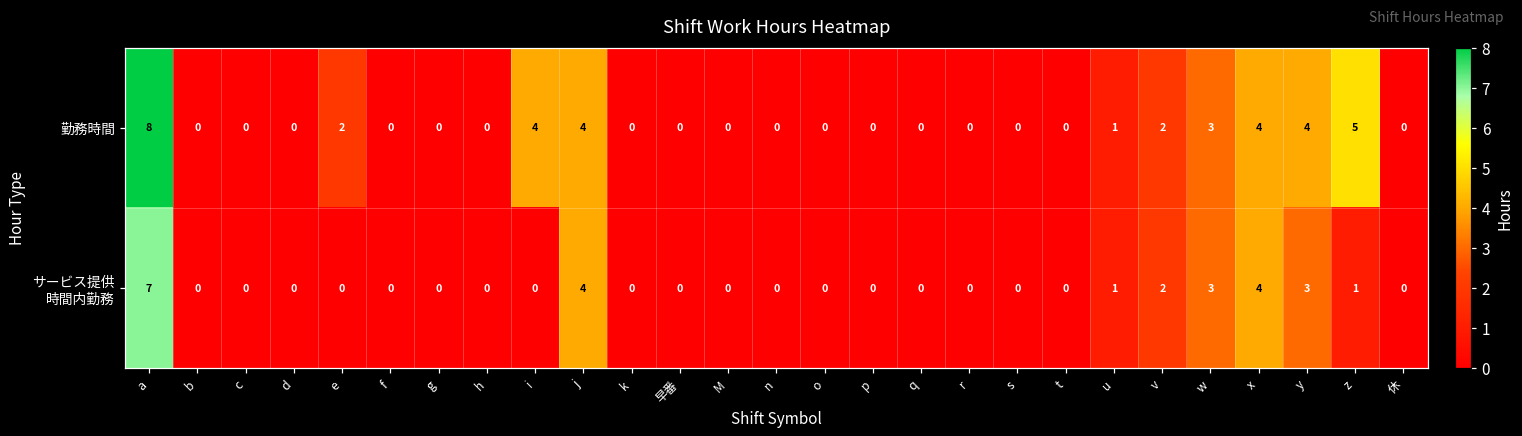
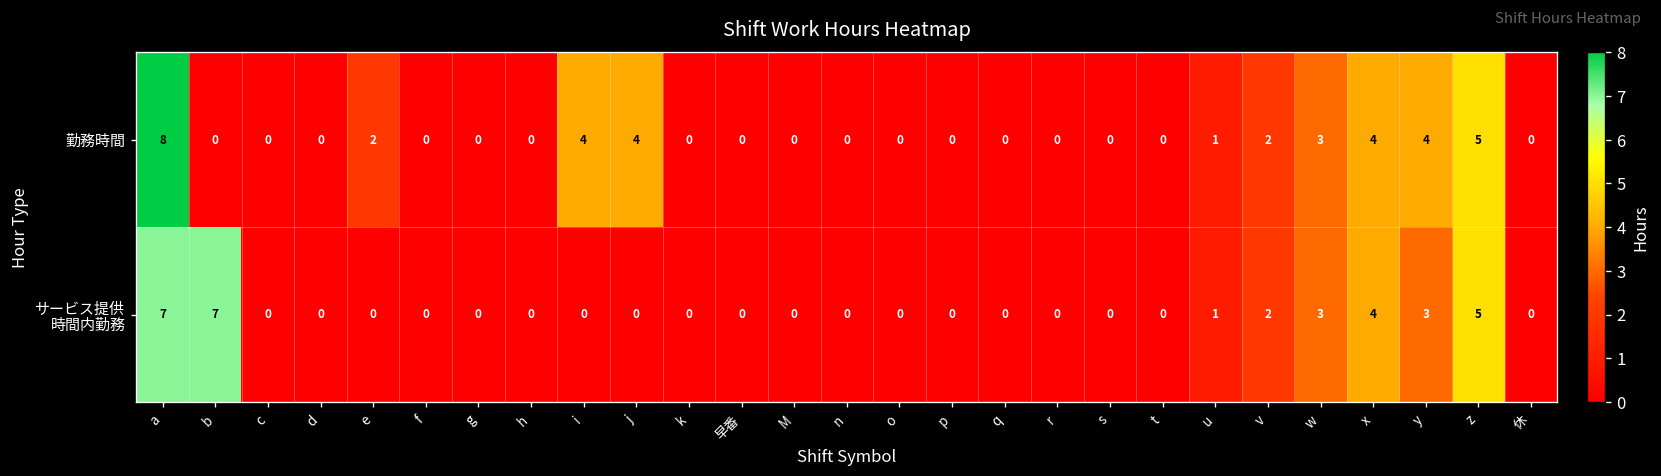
  {
    "勤務時間": {
      "a": 8,
      "b": 0,
      "c": 0,
      "d": 0,
      "e": 2,
      "f": 0,
      "g": 0,
      "h": 0,
      "i": 4,
      "j": 4,
      "k": 0,
      "早番": 0,
      "M": 0,
      "n": 0,
      "o": 0,
      "p": 0,
      "q": 0,
      "r": 0,
      "s": 0,
      "t": 0,
      "u": 1,
      "v": 2,
      "w": 3,
      "x": 4,
      "y": 4,
      "z": 5,
      "休": 0
    },
    "サービス提供 時間内勤務": {
      "a": 7,
-     "b": 0,
+     "b": 7,
      "c": 0,
      "d": 0,
      "e": 0,
      "f": 0,
      "g": 0,
      "h": 0,
      "i": 0,
-     "j": 4,
+     "j": 0,
      "k": 0,
      "早番": 0,
      "M": 0,
      "n": 0,
      "o": 0,
      "p": 0,
      "q": 0,
      "r": 0,
      "s": 0,
      "t": 0,
      "u": 1,
      "v": 2,
      "w": 3,
      "x": 4,
      "y": 3,
-     "z": 1,
+     "z": 5,
      "休": 0
    }
  }
